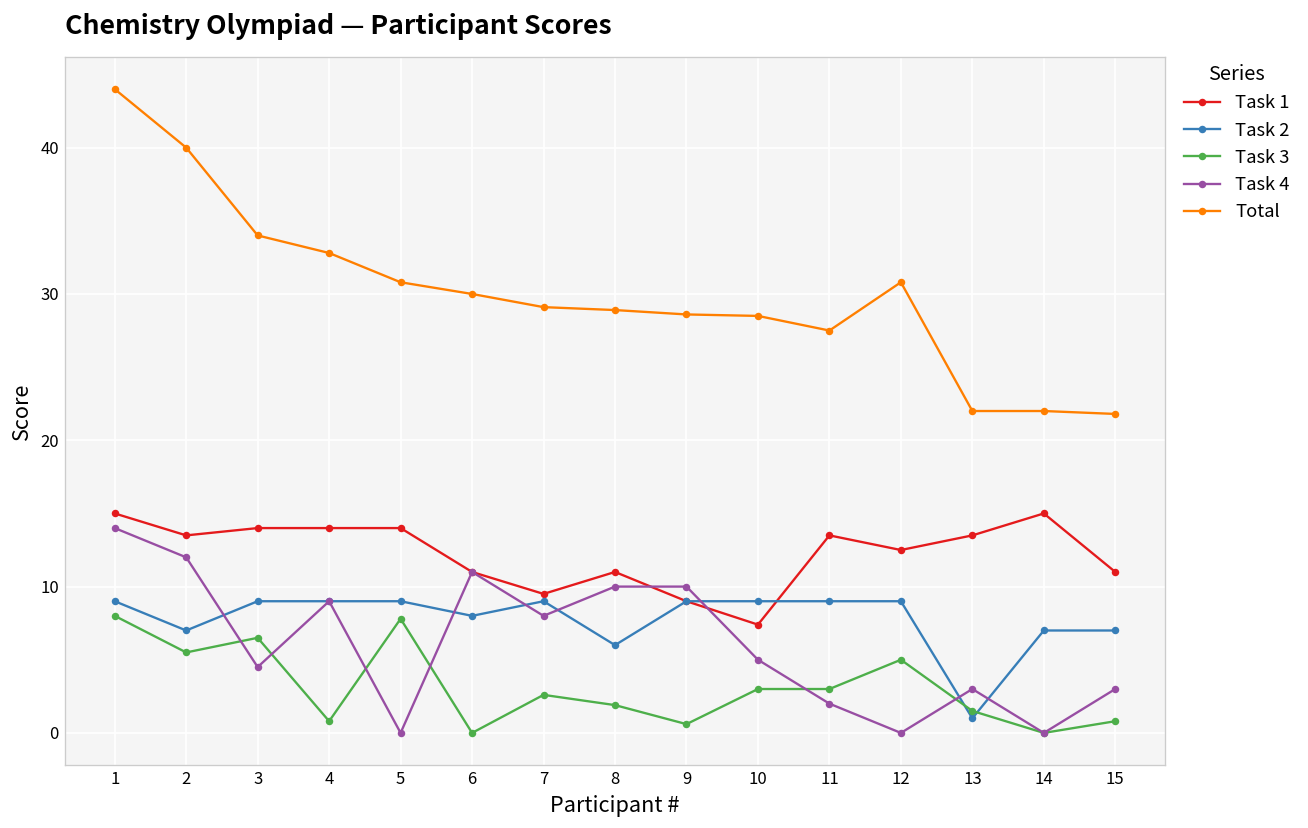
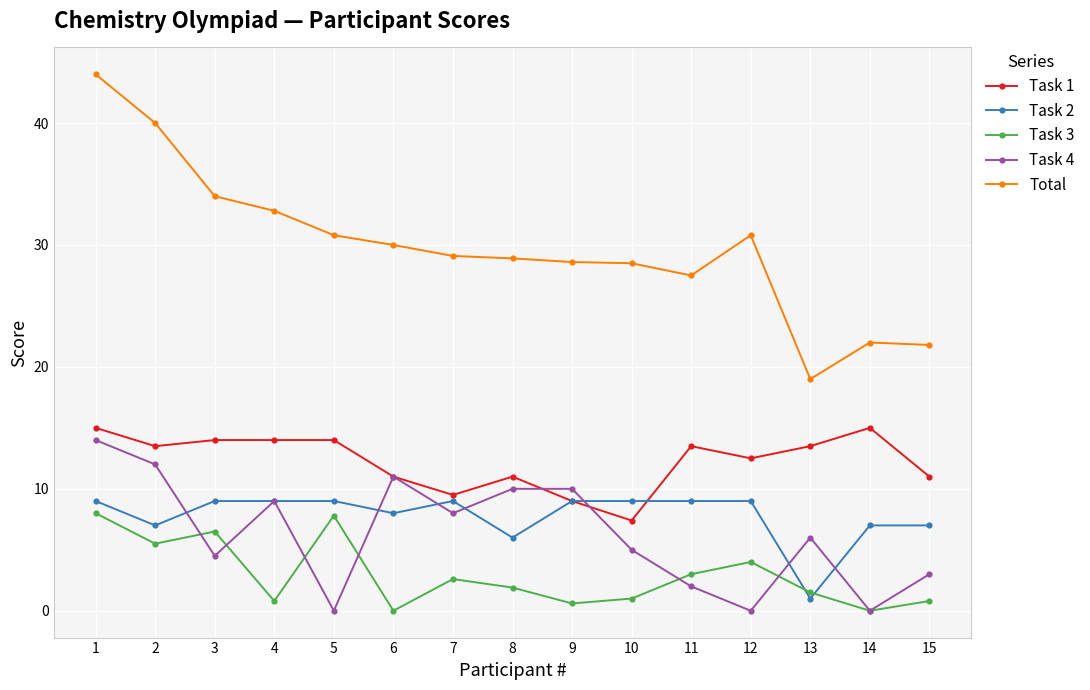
  {
    "Task 1": {
      "1": 15,
      "2": 13.5,
      "3": 14,
      "4": 14,
      "5": 14,
      "7": 9.5,
      "8": 11,
      "10": 7.4,
      "11": 13.5,
      "12": 12.5,
      "13": 13.5,
      "14": 15,
      "15": 11
    },
    "Task 2": {
      "1": 9,
      "2": 7,
      "3": 9,
      "5": 9,
      "6": 8,
      "7": 9,
      "8": 6,
      "10": 9,
      "11": 9,
      "12": 9,
      "13": 1,
      "14": 7,
      "15": 7
    },
    "Task 3": {
      "1": 8,
      "2": 5.5,
      "3": 6.5,
      "4": 1,
      "5": 8,
      "6": 0,
      "7": 2.6,
      "8": 2,
      "9": 0.6,
-     "10": 3,
+     "10": 1,
      "11": 3,
-     "12": 5,
+     "12": 4,
      "13": 1.5,
      "15": 1
    },
    "Task 4": {
      "1": 14,
      "2": 12,
      "3": 4.5,
      "5": 0,
      "7": 8,
      "8": 10,
      "9": 10,
      "10": 5,
      "11": 2,
      "12": 0,
-     "13": 3,
+     "13": 6,
      "15": 3
    },
    "Total": {
      "1": 44,
      "2": 40,
      "3": 34,
      "4": 33,
      "5": 31,
      "6": 30,
      "7": 29,
      "8": 29,
      "9": 28.6,
      "10": 28.5,
      "11": 27.5,
      "12": 31,
-     "13": 22,
+     "13": 19,
      "14": 22,
      "15": 22
    }
  }
